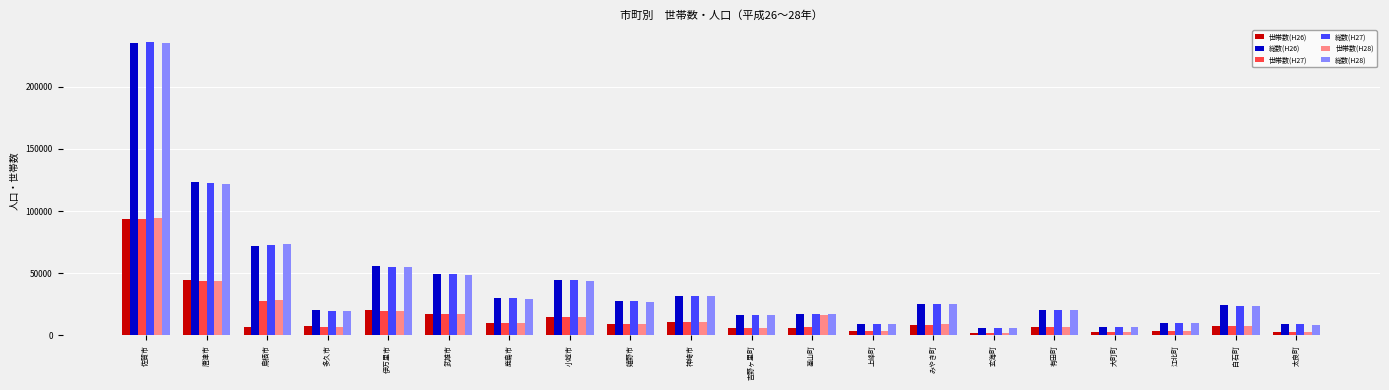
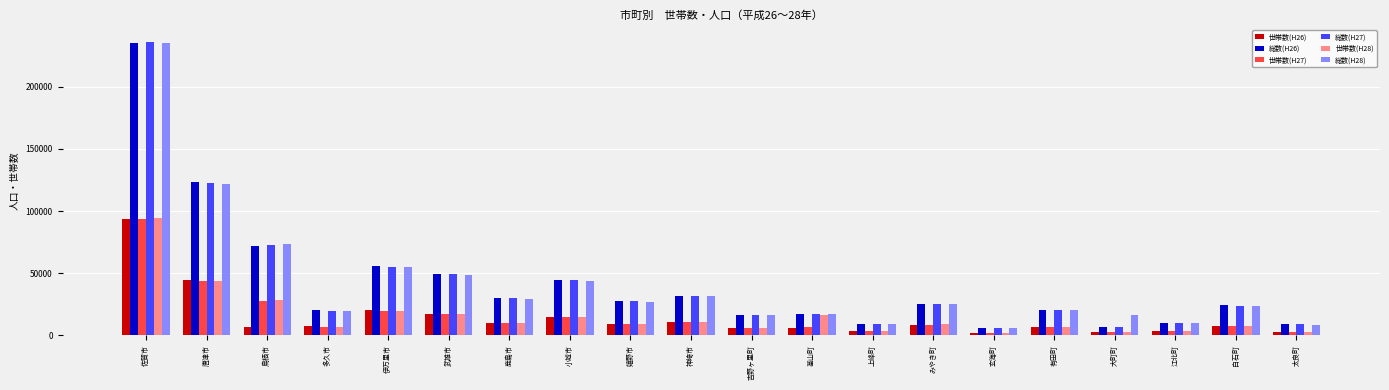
  {
    "世帯数(H26)": {
      "佐賀市": 93000,
      "唐津市": 45000,
      "鳥栖市": 7000,
      "多久市": 7000,
      "伊万里市": 20000,
      "武雄市": 17000,
      "鹿島市": 10000,
      "小城市": 15000,
      "嬉野市": 9000,
      "神埼市": 11000,
      "吉野ヶ里町": 6000,
      "基山町": 6000,
      "上峰町": 3000,
      "みやき町": 9000,
      "有田町": 7000,
      "大町町": 3000,
      "江北町": 3000,
      "白石町": 7000,
      "太良町": 3000
    },
    "総数(H26)": {
      "佐賀市": 235000,
      "唐津市": 124000,
      "鳥栖市": 72000,
      "多久市": 20000,
      "伊万里市": 56000,
      "武雄市": 49000,
      "鹿島市": 30000,
      "小城市": 45000,
      "嬉野市": 28000,
      "神埼市": 32000,
      "吉野ヶ里町": 16000,
      "基山町": 17000,
      "上峰町": 9000,
      "みやき町": 25000,
      "玄海町": 6000,
      "有田町": 20000,
      "大町町": 7000,
      "江北町": 10000,
      "白石町": 24000,
      "太良町": 9000
    },
    "世帯数(H27)": {
      "佐賀市": 93000,
      "唐津市": 44000,
      "鳥栖市": 28000,
      "多久市": 7000,
      "伊万里市": 20000,
      "武雄市": 17000,
      "鹿島市": 10000,
      "小城市": 15000,
      "嬉野市": 9000,
      "神埼市": 11000,
      "吉野ヶ里町": 6000,
      "基山町": 6000,
      "上峰町": 3000,
      "みやき町": 9000,
      "有田町": 7000,
      "大町町": 3000,
      "江北町": 3000,
      "白石町": 7000,
      "太良町": 3000
    },
    "総数(H27)": {
      "佐賀市": 236000,
      "唐津市": 123000,
      "鳥栖市": 73000,
      "多久市": 20000,
      "伊万里市": 55000,
      "武雄市": 49000,
      "鹿島市": 30000,
      "小城市": 44000,
      "嬉野市": 27000,
      "神埼市": 32000,
      "吉野ヶ里町": 16000,
      "基山町": 18000,
      "上峰町": 9000,
      "みやき町": 25000,
      "玄海町": 6000,
      "有田町": 20000,
      "大町町": 7000,
      "江北町": 10000,
      "白石町": 24000,
      "太良町": 9000
    },
    "世帯数(H28)": {
      "佐賀市": 94000,
      "唐津市": 44000,
      "鳥栖市": 28000,
      "多久市": 7000,
      "伊万里市": 20000,
      "武雄市": 17000,
      "鹿島市": 10000,
      "小城市": 15000,
      "嬉野市": 9000,
      "神埼市": 11000,
      "吉野ヶ里町": 6000,
      "基山町": 16000,
      "上峰町": 3000,
      "みやき町": 9000,
      "有田町": 7000,
      "大町町": 3000,
      "江北町": 3000,
      "白石町": 7000,
      "太良町": 3000
    },
    "総数(H28)": {
      "佐賀市": 236000,
      "唐津市": 122000,
      "鳥栖市": 73000,
      "多久市": 19000,
      "伊万里市": 55000,
      "武雄市": 49000,
      "鹿島市": 29000,
      "小城市": 44000,
      "嬉野市": 27000,
      "神埼市": 32000,
      "吉野ヶ里町": 16000,
      "基山町": 17000,
      "上峰町": 9000,
      "みやき町": 25000,
      "玄海町": 6000,
      "有田町": 20000,
-     "大町町": 7000,
+     "大町町": 16000,
      "江北町": 10000,
      "白石町": 24000,
      "太良町": 9000
    }
  }
